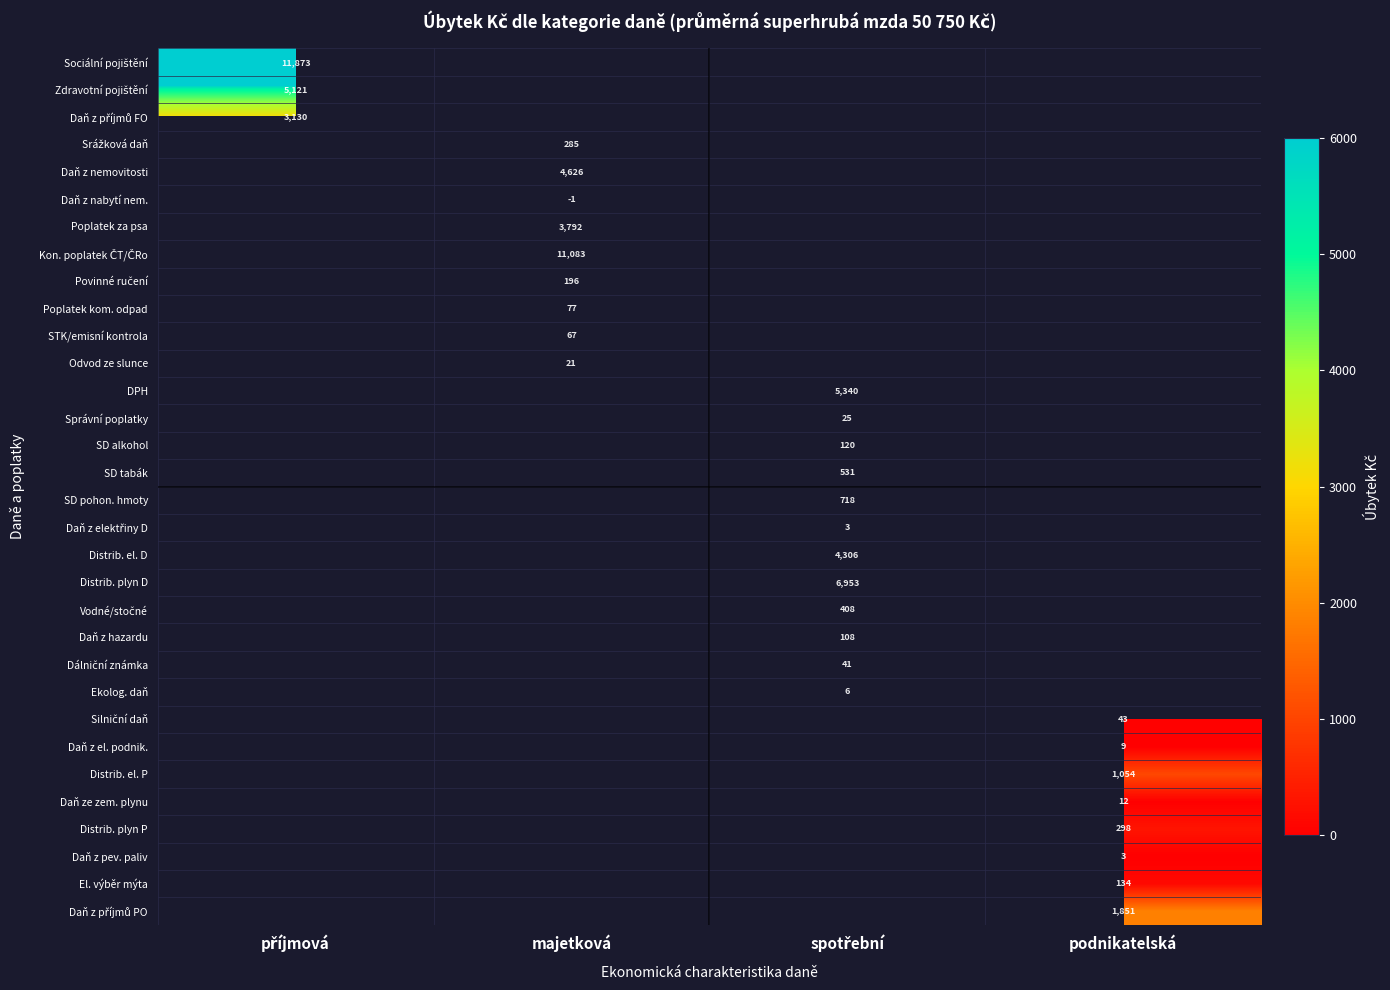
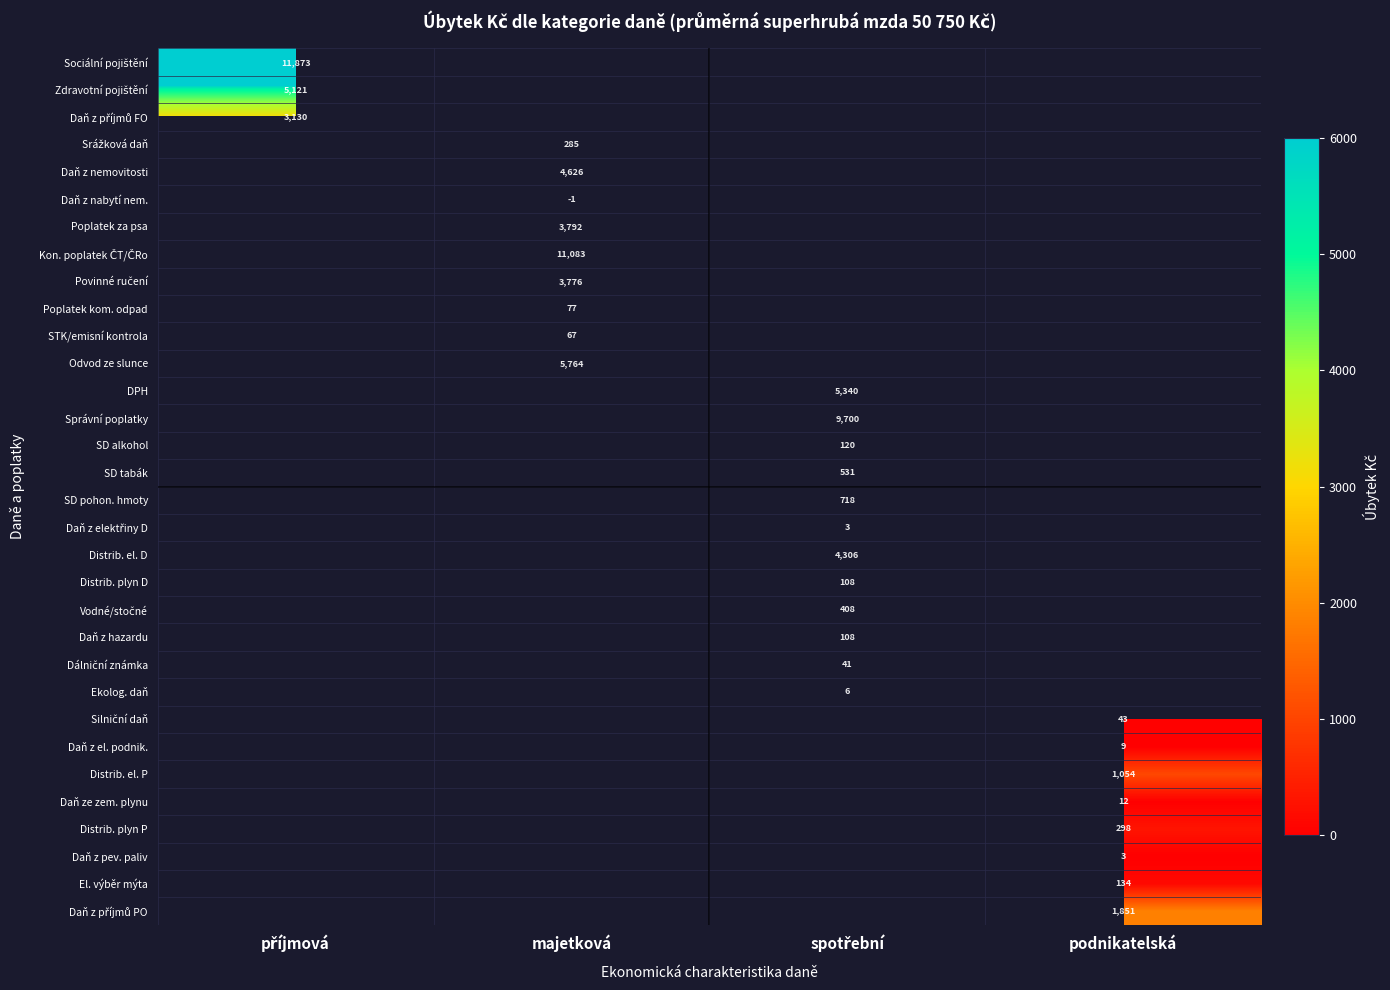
  {
    "Sociální pojištění": {
      "příjmová": "11,873"
    },
    "Zdravotní pojištění": {
      "příjmová": "5,121"
    },
    "Daň z příjmů FO": {
      "příjmová": "3,130"
    },
    "Srážková daň": {
      "majetková": "285"
    },
    "Daň z nemovitosti": {
      "majetková": "4,626"
    },
    "Daň z nabytí nem.": {
      "majetková": "-1"
    },
    "Poplatek za psa": {
      "majetková": "3,792"
    },
    "Kon. poplatek ČT/ČRo": {
      "majetková": "11,083"
    },
    "Povinné ručení": {
-     "majetková": "196"
+     "majetková": "3,776"
    },
    "Poplatek kom. odpad": {
      "majetková": "77"
    },
    "STK/emisní kontrola": {
      "majetková": "67"
    },
    "Odvod ze slunce": {
-     "majetková": "21"
+     "majetková": "5,764"
    },
    "DPH": {
      "spotřební": "5,340"
    },
    "Správní poplatky": {
-     "spotřební": "25"
+     "spotřební": "9,700"
    },
    "SD alkohol": {
      "spotřební": "120"
    },
    "SD tabák": {
      "spotřební": "531"
    },
    "SD pohon. hmoty": {
      "spotřební": "718"
    },
    "Daň z elektřiny D": {
      "spotřební": "3"
    },
    "Distrib. el. D": {
      "spotřební": "4,306"
    },
    "Distrib. plyn D": {
-     "spotřební": "6,953"
+     "spotřební": "108"
    },
    "Vodné/stočné": {
      "spotřební": "408"
    },
    "Daň z hazardu": {
      "spotřební": "108"
    },
    "Dálniční známka": {
      "spotřební": "41"
    },
    "Ekolog. daň": {
      "spotřební": "6"
    },
    "Silniční daň": {
      "podnikatelská": "43"
    },
    "Daň z el. podnik.": {
      "podnikatelská": "9"
    },
    "Distrib. el. P": {
      "podnikatelská": "1,054"
    },
    "Daň ze zem. plynu": {
      "podnikatelská": "12"
    },
    "Distrib. plyn P": {
      "podnikatelská": "298"
    },
    "Daň z pev. paliv": {
      "podnikatelská": "3"
    },
    "El. výběr mýta": {
      "podnikatelská": "134"
    },
    "Daň z příjmů PO": {
      "podnikatelská": "1,851"
    }
  }
